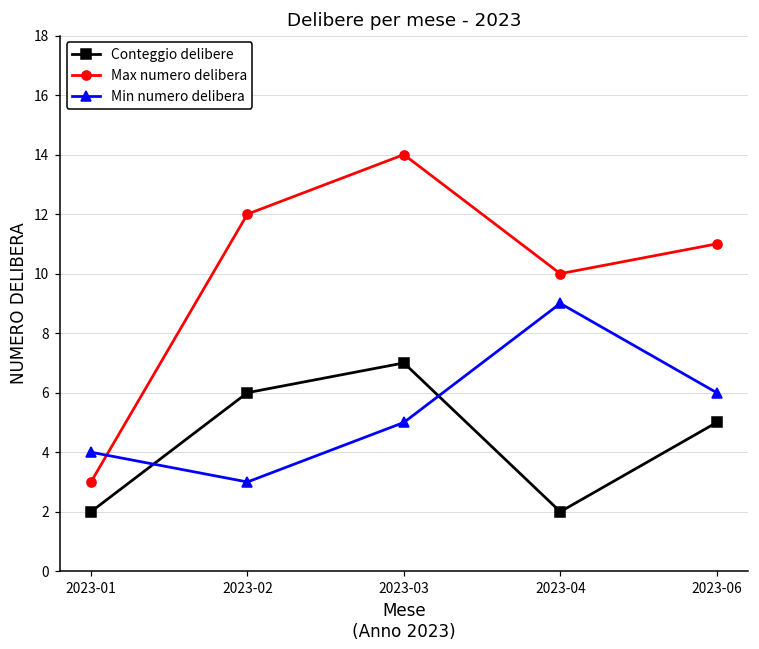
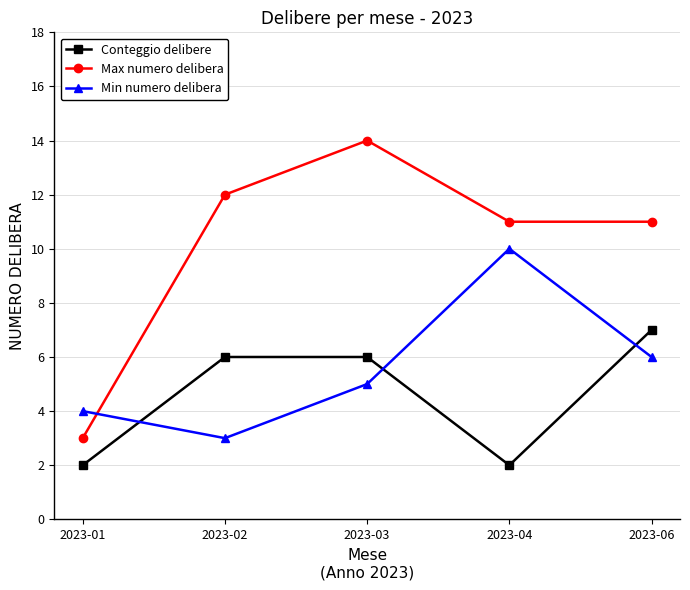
  {
    "Conteggio delibere": {
      "2023-01": 2,
      "2023-02": 6,
-     "2023-03": 7,
+     "2023-03": 6,
      "2023-04": 2,
-     "2023-06": 5
+     "2023-06": 7
    },
    "Max numero delibera": {
      "2023-01": 3,
      "2023-02": 12,
      "2023-03": 14,
-     "2023-04": 10,
+     "2023-04": 11,
      "2023-06": 11
    },
    "Min numero delibera": {
      "2023-01": 4,
      "2023-02": 3,
      "2023-03": 5,
-     "2023-04": 9,
+     "2023-04": 10,
      "2023-06": 6
    }
  }
